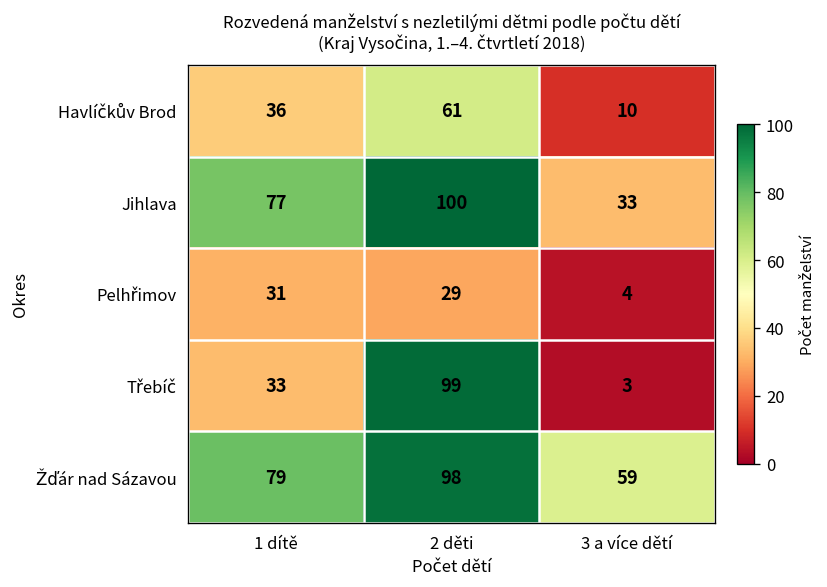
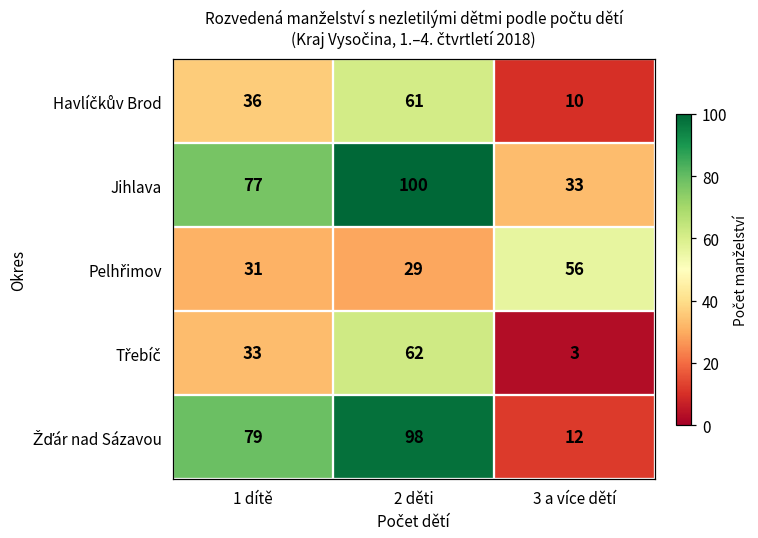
  {
    "Havlíčkův Brod": {
      "1 dítě": 36,
      "2 děti": 61,
      "3 a více dětí": 10
    },
    "Jihlava": {
      "1 dítě": 77,
      "2 děti": 100,
      "3 a více dětí": 33
    },
    "Pelhřimov": {
      "1 dítě": 31,
      "2 děti": 29,
-     "3 a více dětí": 4
+     "3 a více dětí": 56
    },
    "Třebíč": {
      "1 dítě": 33,
-     "2 děti": 99,
+     "2 děti": 62,
      "3 a více dětí": 3
    },
    "Žďár nad Sázavou": {
      "1 dítě": 79,
      "2 děti": 98,
-     "3 a více dětí": 59
+     "3 a více dětí": 12
    }
  }
